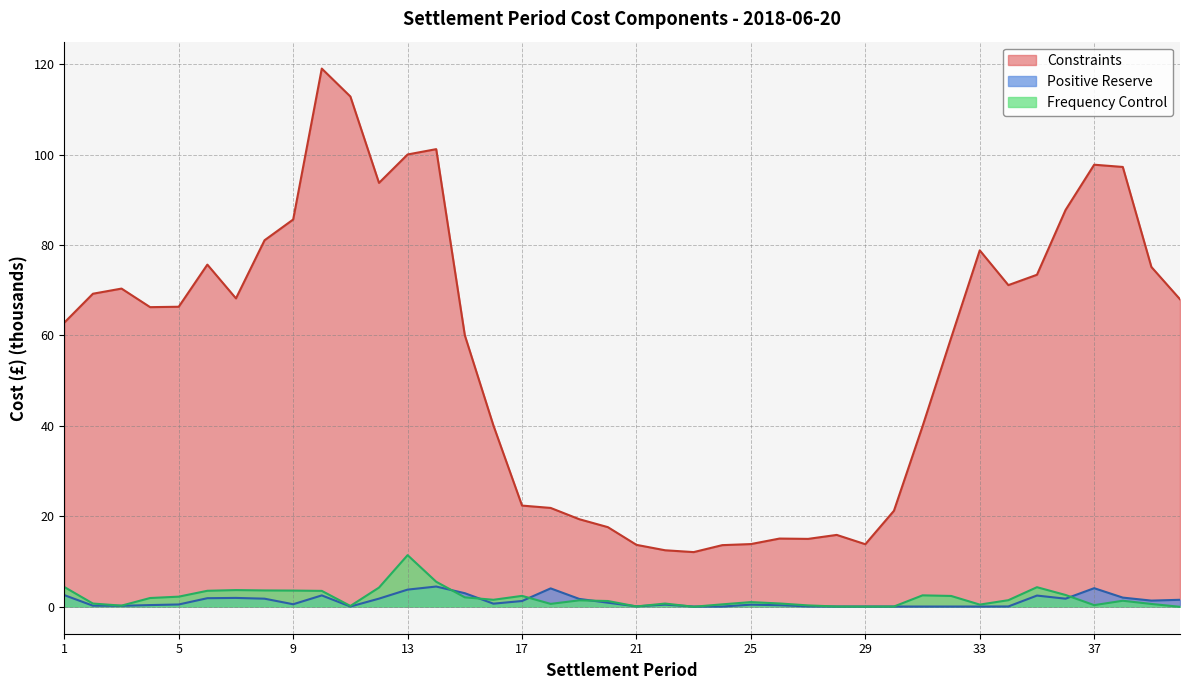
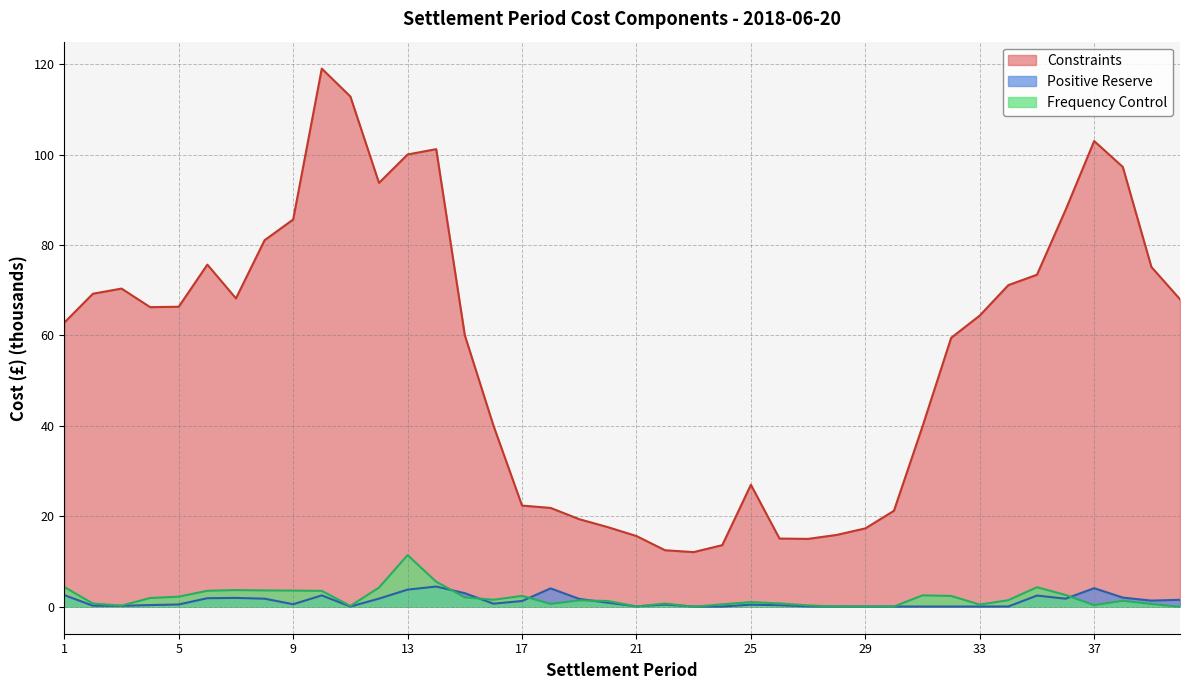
  {
    "Constraints": {
      "1": 63,
      "5": 66,
      "9": 86,
      "13": 100,
      "17": 22,
-     "21": 14,
-     "25": 14,
-     "29": 14,
-     "33": 79,
-     "37": 98
+     "21": 16,
+     "25": 27,
+     "29": 17,
+     "33": 64,
+     "37": 103
    },
    "Positive Reserve": {
      "1": 3,
      "5": 0,
      "9": 1,
      "13": 4,
      "17": 1,
      "25": 0,
      "37": 4
    }
  }
